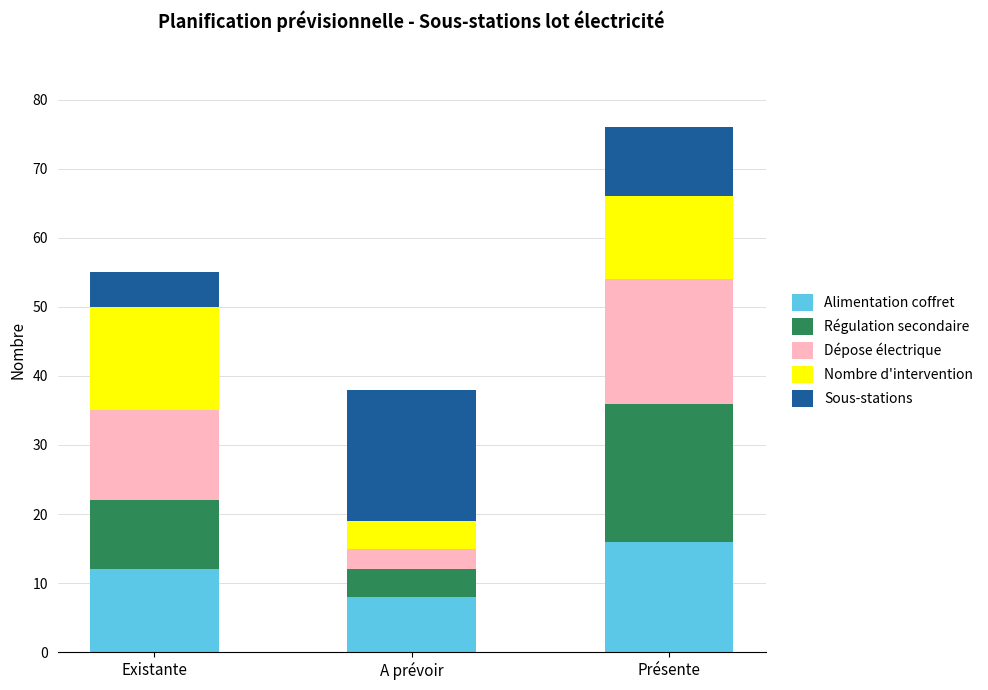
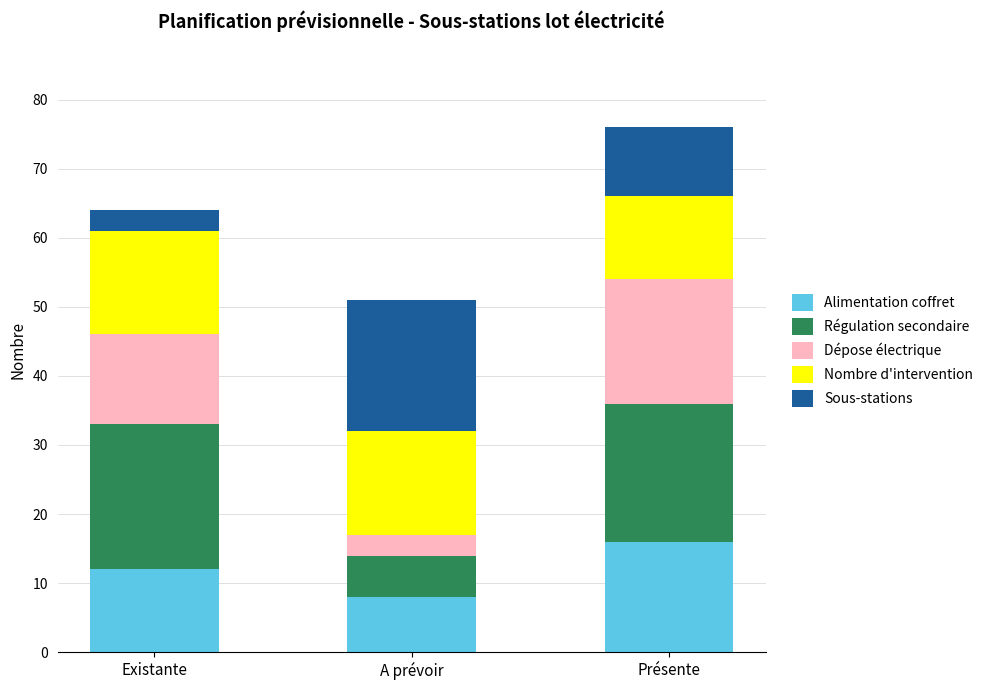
  {
    "Alimentation coffret": {
      "Existante": 12,
      "A prévoir": 8,
      "Présente": 16
    },
    "Régulation secondaire": {
-     "Existante": 10,
-     "A prévoir": 4,
+     "Existante": 21,
+     "A prévoir": 6,
      "Présente": 20
    },
    "Dépose électrique": {
      "Existante": 13,
      "A prévoir": 3,
      "Présente": 18
    },
    "Nombre d'intervention": {
      "Existante": 15,
-     "A prévoir": 4,
+     "A prévoir": 15,
      "Présente": 12
    },
    "Sous-stations": {
-     "Existante": 5,
+     "Existante": 3,
      "A prévoir": 19,
      "Présente": 10
    }
  }
